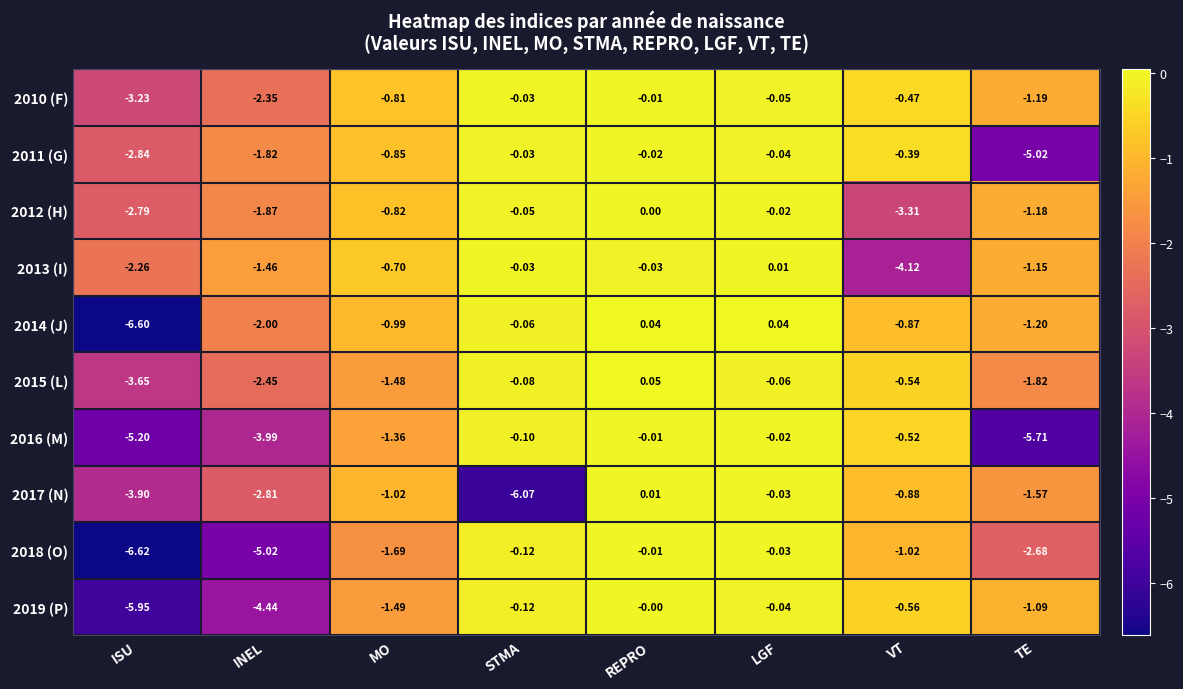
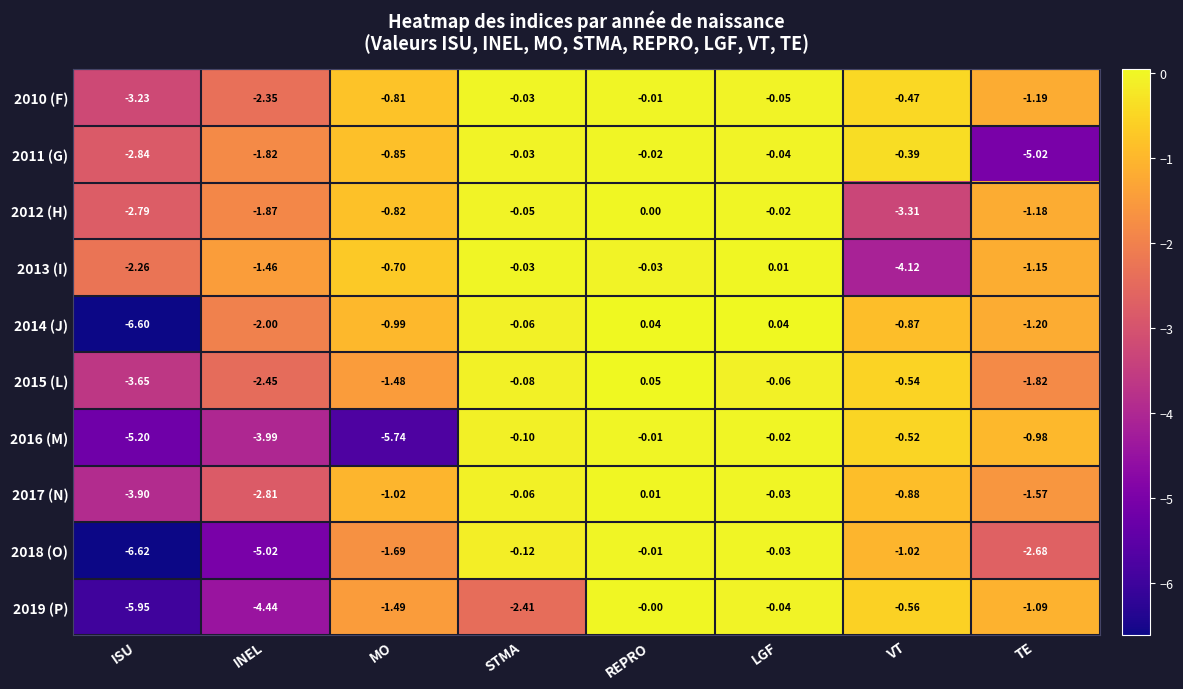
  {
    "2010 (F)": {
      "ISU": -3.23,
      "INEL": -2.35,
      "MO": -0.81,
      "STMA": -0.03,
      "REPRO": -0.01,
      "LGF": -0.05,
      "VT": -0.47,
      "TE": -1.19
    },
    "2011 (G)": {
      "ISU": -2.84,
      "INEL": -1.82,
      "MO": -0.85,
      "STMA": -0.03,
      "REPRO": -0.02,
      "LGF": -0.04,
      "VT": -0.39,
      "TE": -5.02
    },
    "2012 (H)": {
      "ISU": -2.79,
      "INEL": -1.87,
      "MO": -0.82,
      "STMA": -0.05,
      "REPRO": 0.00,
      "LGF": -0.02,
      "VT": -3.31,
      "TE": -1.18
    },
    "2013 (I)": {
      "ISU": -2.26,
      "INEL": -1.46,
      "MO": -0.70,
      "STMA": -0.03,
      "REPRO": -0.03,
      "LGF": 0.01,
      "VT": -4.12,
      "TE": -1.15
    },
    "2014 (J)": {
      "ISU": -6.60,
      "INEL": -2.00,
      "MO": -0.99,
      "STMA": -0.06,
      "REPRO": 0.04,
      "LGF": 0.04,
      "VT": -0.87,
      "TE": -1.20
    },
    "2015 (L)": {
      "ISU": -3.65,
      "INEL": -2.45,
      "MO": -1.48,
      "STMA": -0.08,
      "REPRO": 0.05,
      "LGF": -0.06,
      "VT": -0.54,
      "TE": -1.82
    },
    "2016 (M)": {
      "ISU": -5.20,
      "INEL": -3.99,
-     "MO": -1.36,
+     "MO": -5.74,
      "STMA": -0.10,
      "REPRO": -0.01,
      "LGF": -0.02,
      "VT": -0.52,
-     "TE": -5.71
+     "TE": -0.98
    },
    "2017 (N)": {
      "ISU": -3.90,
      "INEL": -2.81,
      "MO": -1.02,
-     "STMA": -6.07,
+     "STMA": -0.06,
      "REPRO": 0.01,
      "LGF": -0.03,
      "VT": -0.88,
      "TE": -1.57
    },
    "2018 (O)": {
      "ISU": -6.62,
      "INEL": -5.02,
      "MO": -1.69,
      "STMA": -0.12,
      "REPRO": -0.01,
      "LGF": -0.03,
      "VT": -1.02,
      "TE": -2.68
    },
    "2019 (P)": {
      "ISU": -5.95,
      "INEL": -4.44,
      "MO": -1.49,
-     "STMA": -0.12,
+     "STMA": -2.41,
      "REPRO": -0.00,
      "LGF": -0.04,
      "VT": -0.56,
      "TE": -1.09
    }
  }
